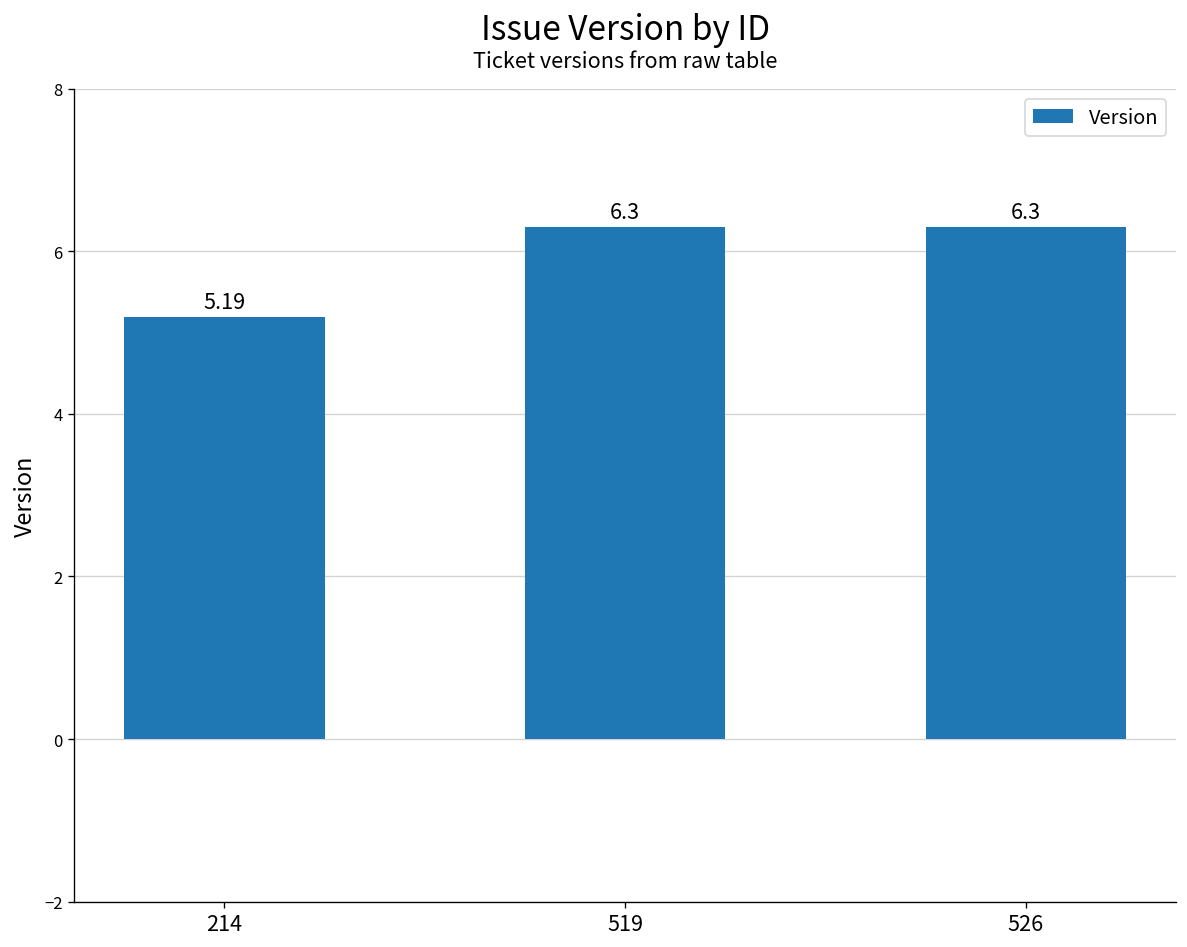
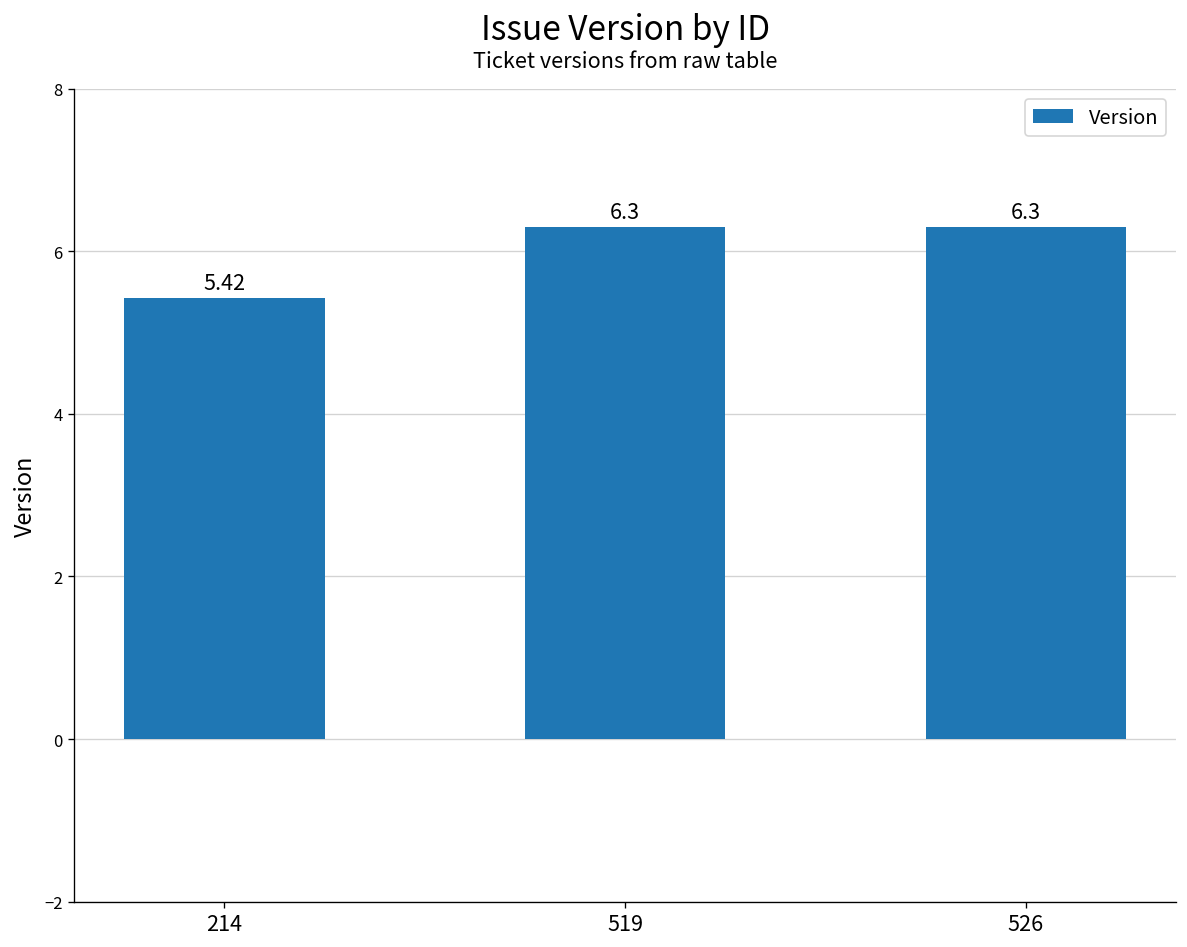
  {
-   "214": 5.19,
+   "214": 5.42,
    "519": 6.3,
    "526": 6.3
  }
